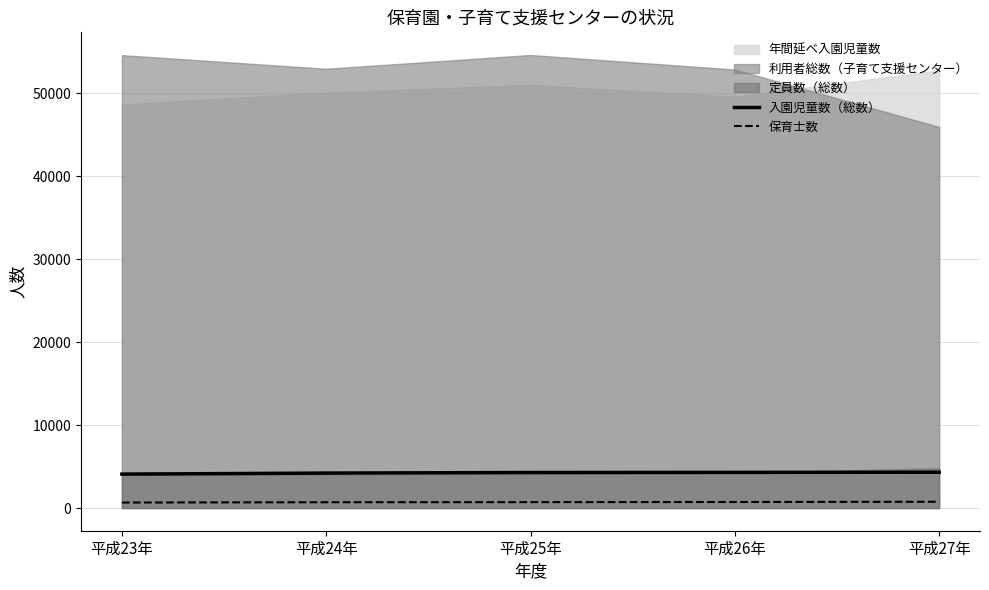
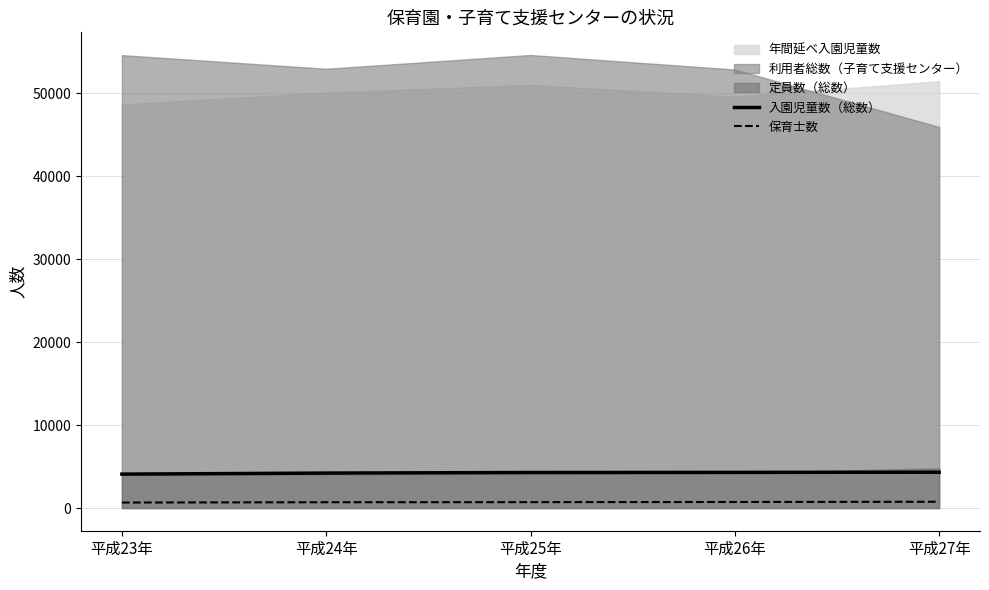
  {
    "年間延べ入園児童数": {
      "平成23年": 49000,
      "平成24年": 50000,
      "平成25年": 51000,
      "平成26年": 50000,
-     "平成27年": 53000
+     "平成27年": 51000
    }
  }
